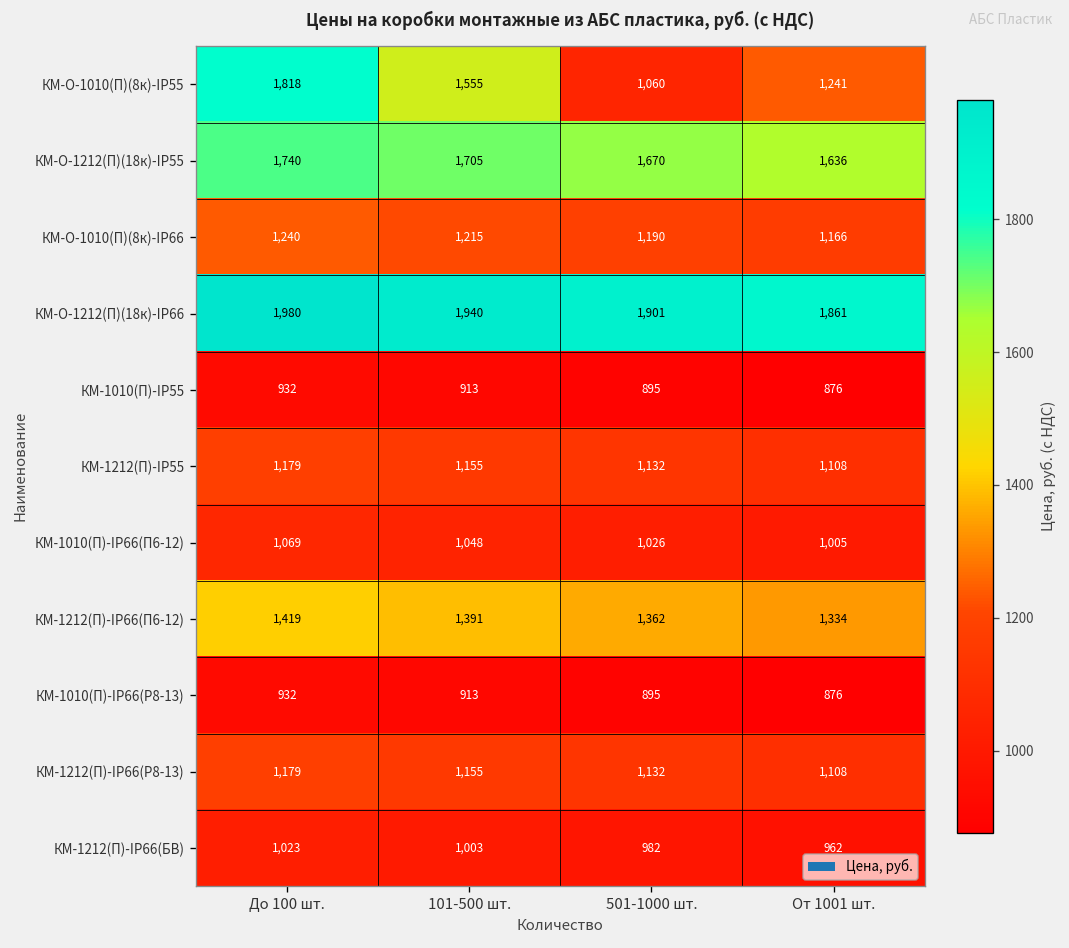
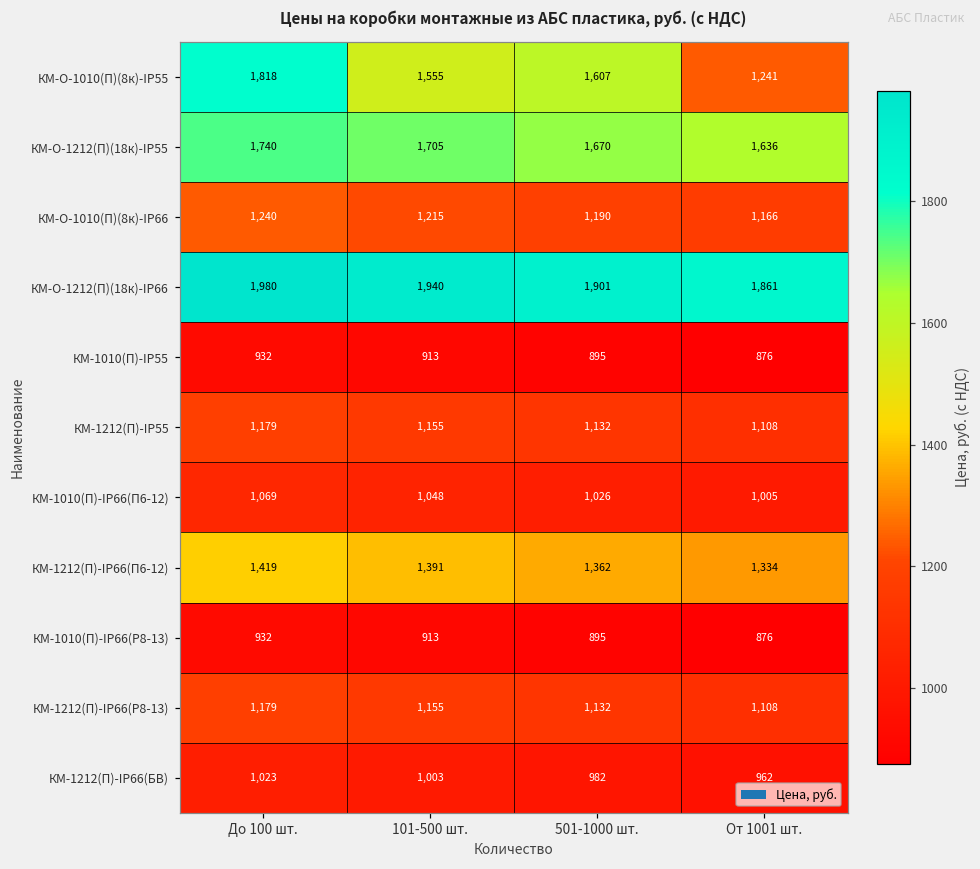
  {
    "КМ-О-1010(П)(8к)-IP55": {
      "До 100 шт.": "1,818",
      "101-500 шт.": "1,555",
-     "501-1000 шт.": "1,060",
+     "501-1000 шт.": "1,607",
      "От 1001 шт.": "1,241"
    },
    "КМ-О-1212(П)(18к)-IP55": {
      "До 100 шт.": "1,740",
      "101-500 шт.": "1,705",
      "501-1000 шт.": "1,670",
      "От 1001 шт.": "1,636"
    },
    "КМ-О-1010(П)(8к)-IP66": {
      "До 100 шт.": "1,240",
      "101-500 шт.": "1,215",
      "501-1000 шт.": "1,190",
      "От 1001 шт.": "1,166"
    },
    "КМ-О-1212(П)(18к)-IP66": {
      "До 100 шт.": "1,980",
      "101-500 шт.": "1,940",
      "501-1000 шт.": "1,901",
      "От 1001 шт.": "1,861"
    },
    "КМ-1010(П)-IP55": {
      "До 100 шт.": "932",
      "101-500 шт.": "913",
      "501-1000 шт.": "895",
      "От 1001 шт.": "876"
    },
    "КМ-1212(П)-IP55": {
      "До 100 шт.": "1,179",
      "101-500 шт.": "1,155",
      "501-1000 шт.": "1,132",
      "От 1001 шт.": "1,108"
    },
    "КМ-1010(П)-IP66(П6-12)": {
      "До 100 шт.": "1,069",
      "101-500 шт.": "1,048",
      "501-1000 шт.": "1,026",
      "От 1001 шт.": "1,005"
    },
    "КМ-1212(П)-IP66(П6-12)": {
      "До 100 шт.": "1,419",
      "101-500 шт.": "1,391",
      "501-1000 шт.": "1,362",
      "От 1001 шт.": "1,334"
    },
    "КМ-1010(П)-IP66(Р8-13)": {
      "До 100 шт.": "932",
      "101-500 шт.": "913",
      "501-1000 шт.": "895",
      "От 1001 шт.": "876"
    },
    "КМ-1212(П)-IP66(Р8-13)": {
      "До 100 шт.": "1,179",
      "101-500 шт.": "1,155",
      "501-1000 шт.": "1,132",
      "От 1001 шт.": "1,108"
    },
    "КМ-1212(П)-IP66(БВ)": {
      "До 100 шт.": "1,023",
      "101-500 шт.": "1,003",
      "501-1000 шт.": "982",
      "От 1001 шт.": "962"
    }
  }
